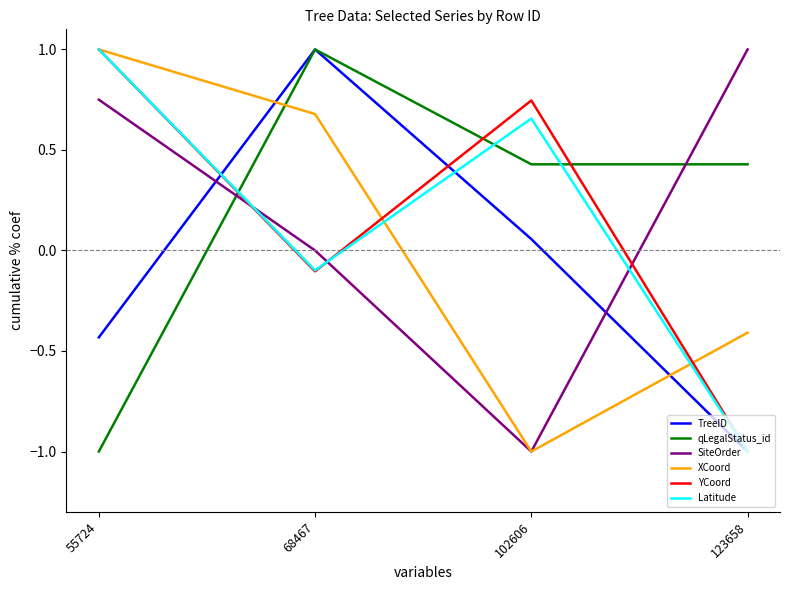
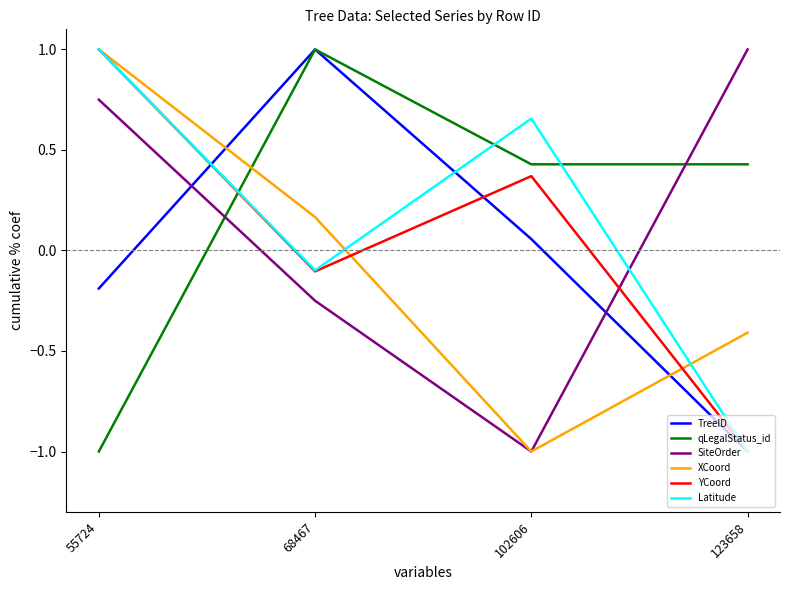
  {
    "TreeID": {
-     "55724": -0.43,
+     "55724": -0.19,
      "102606": 0.06
    },
    "qLegalStatus_id": {
      "55724": -1.00,
      "102606": 0.43,
      "123658": 0.43
    },
    "SiteOrder": {
      "55724": 0.75,
-     "68467": 0.00,
+     "68467": -0.25,
      "123658": 1.00
    },
    "XCoord": {
-     "68467": 0.68,
+     "68467": 0.17,
      "123658": -0.41
    },
    "YCoord": {
-     "102606": 0.75
+     "102606": 0.37
    },
    "Latitude": {
      "102606": 0.66
    }
  }
